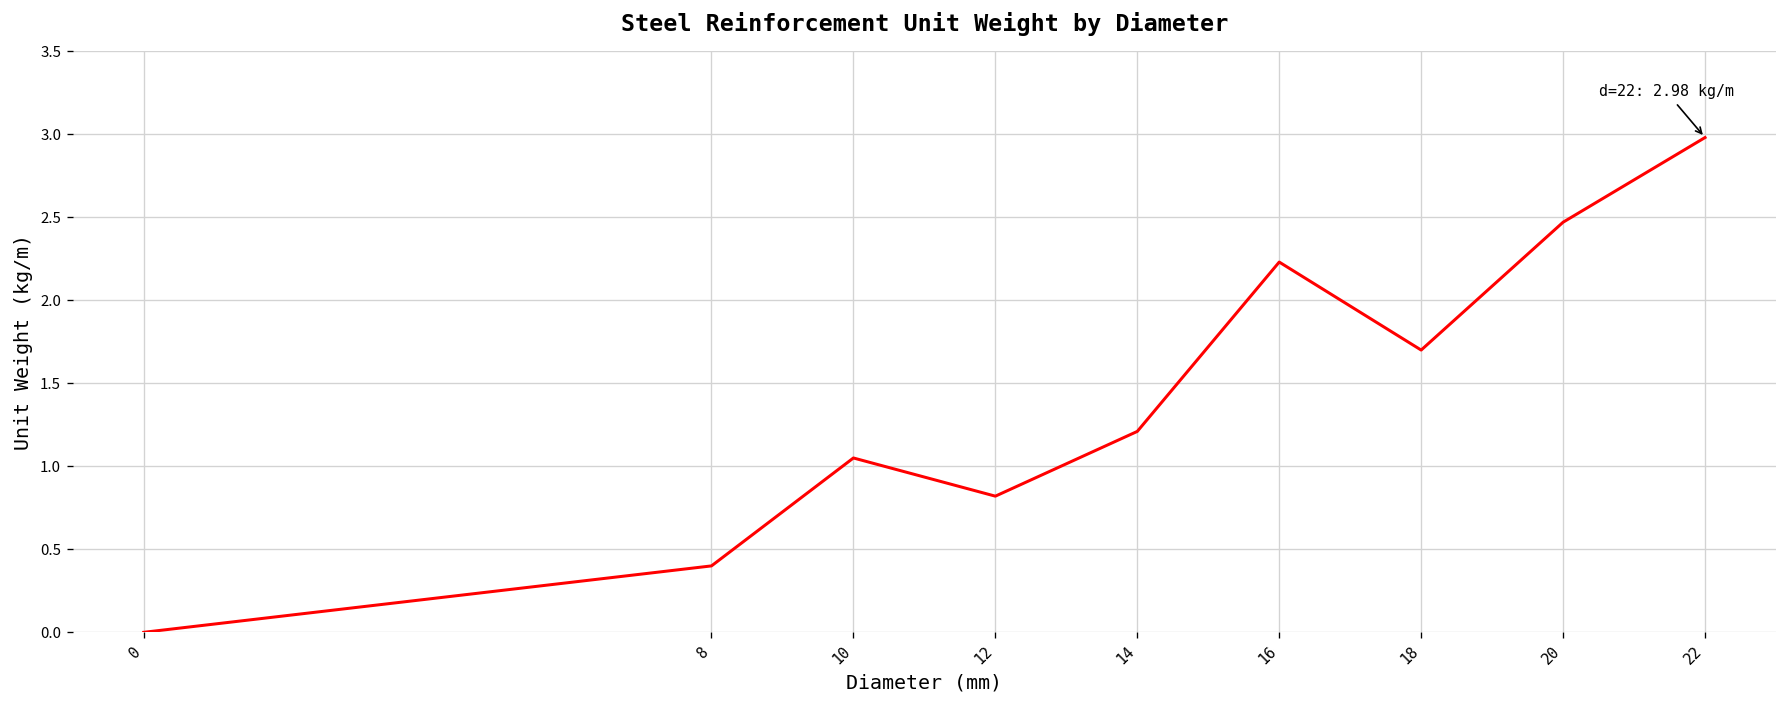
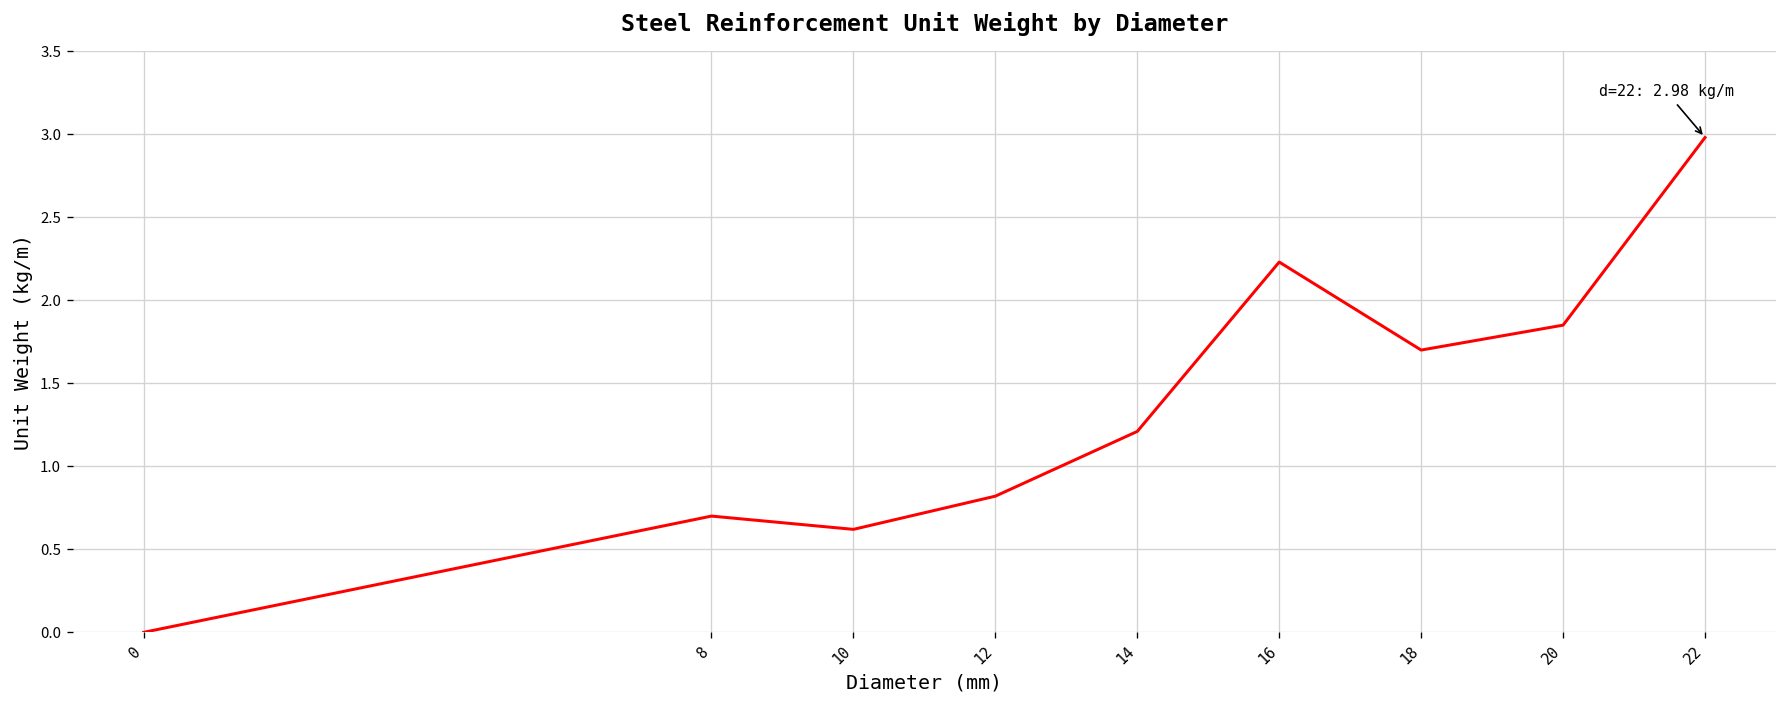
  {
    "0": 0.00,
-   "8": 0.4,
-   "10": 1.05,
+   "8": 0.7,
+   "10": 0.62,
    "12": 0.82,
    "14": 1.21,
    "16": 2.23,
    "18": 1.70,
-   "20": 2.47
+   "20": 1.85
  }
